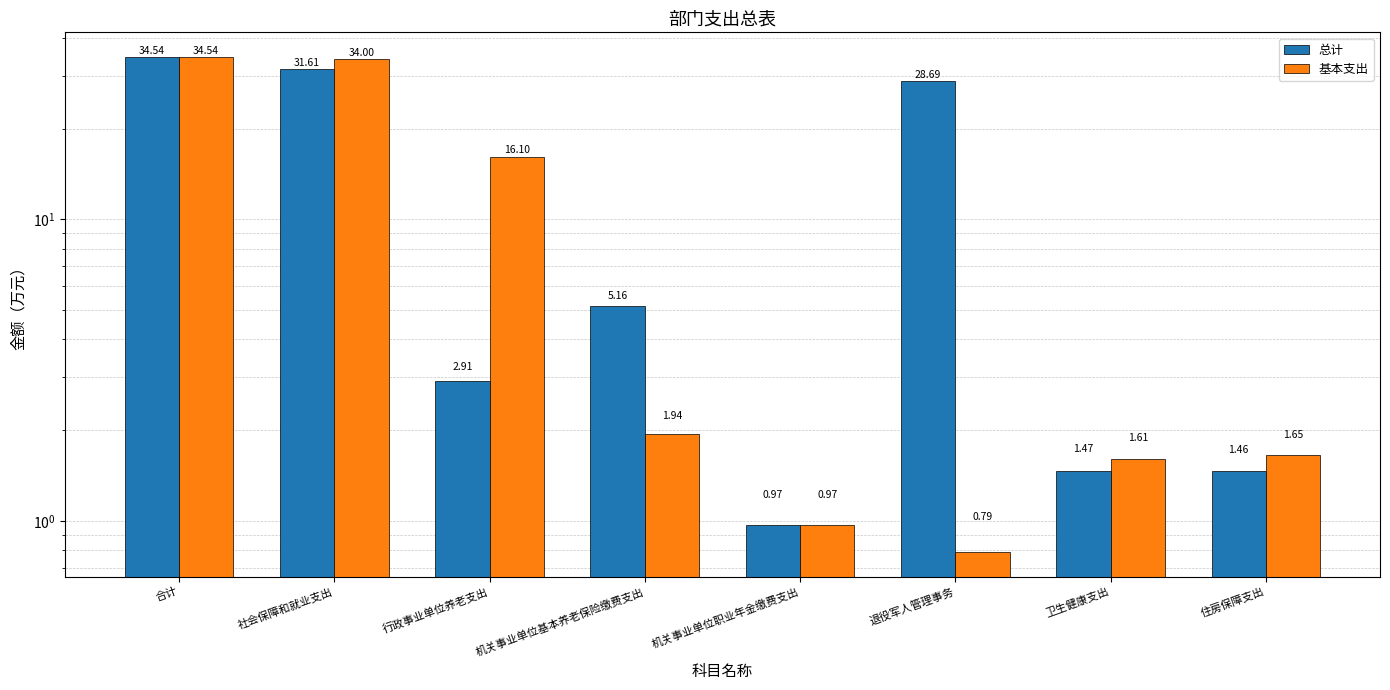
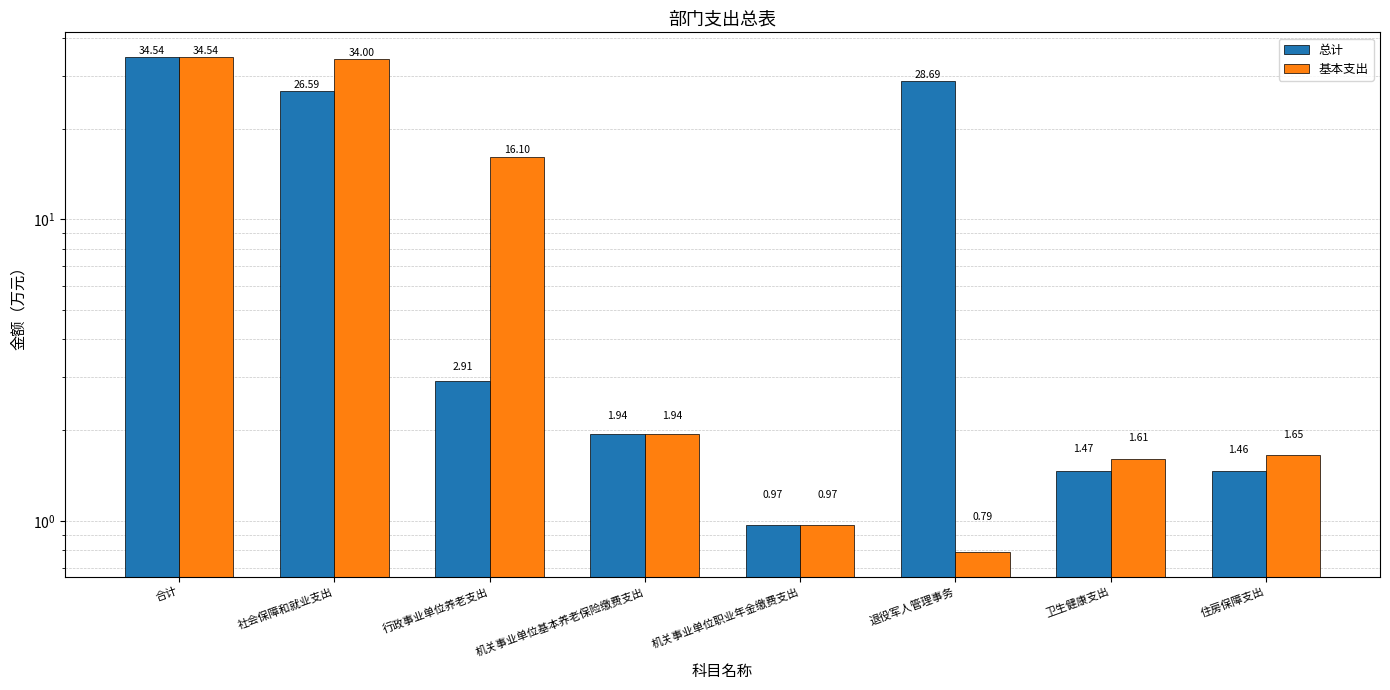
  {
    "总计": {
      "合计": 34.54,
-     "社会保障和就业支出": 31.61,
+     "社会保障和就业支出": 26.59,
      "行政事业单位养老支出": 2.91,
-     "机关事业单位基本养老保险缴费支出": 5.16,
+     "机关事业单位基本养老保险缴费支出": 1.94,
      "机关事业单位职业年金缴费支出": 0.97,
      "退役军人管理事务": 28.69,
      "卫生健康支出": 1.47,
      "住房保障支出": 1.46
    },
    "基本支出": {
      "合计": 34.54,
      "社会保障和就业支出": 34.00,
      "行政事业单位养老支出": 16.10,
      "机关事业单位基本养老保险缴费支出": 1.94,
      "机关事业单位职业年金缴费支出": 0.97,
      "卫生健康支出": 1.61,
      "住房保障支出": 1.65
    }
  }
